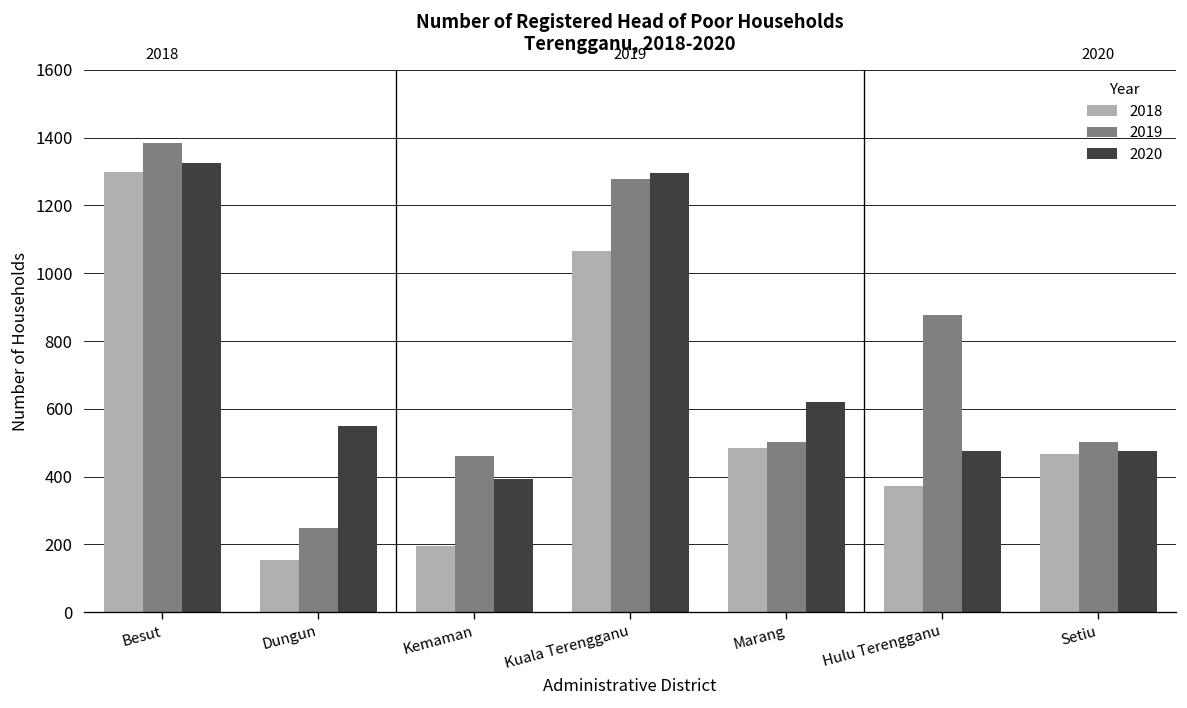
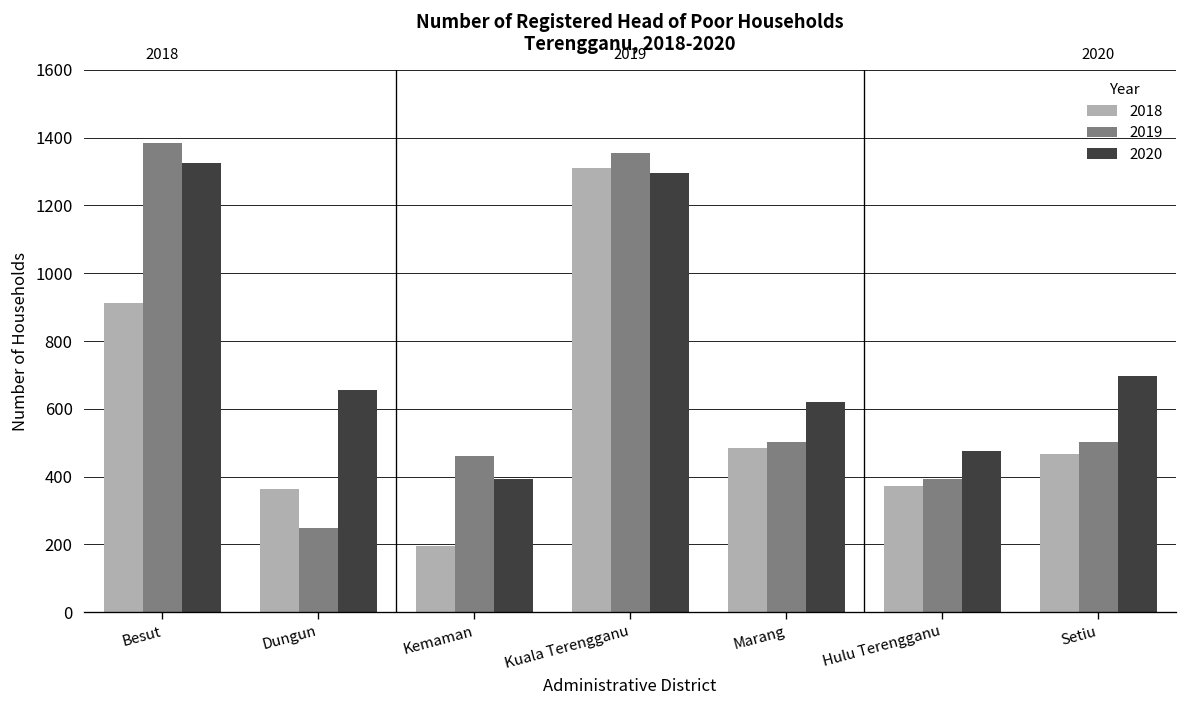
  {
    "2018": {
-     "Besut": 1300,
-     "Dungun": 160,
+     "Besut": 910,
+     "Dungun": 360,
      "Kemaman": 200,
-     "Kuala Terengganu": 1070,
+     "Kuala Terengganu": 1310,
      "Marang": 480,
      "Hulu Terengganu": 370,
      "Setiu": 470
    },
    "2019": {
      "Besut": 1390,
      "Dungun": 250,
      "Kemaman": 460,
-     "Kuala Terengganu": 1280,
+     "Kuala Terengganu": 1360,
      "Marang": 500,
-     "Hulu Terengganu": 880,
+     "Hulu Terengganu": 390,
      "Setiu": 500
    },
    "2020": {
      "Besut": 1330,
-     "Dungun": 550,
+     "Dungun": 660,
      "Kemaman": 390,
      "Kuala Terengganu": 1300,
      "Marang": 620,
      "Hulu Terengganu": 480,
-     "Setiu": 480
+     "Setiu": 700
    }
  }
